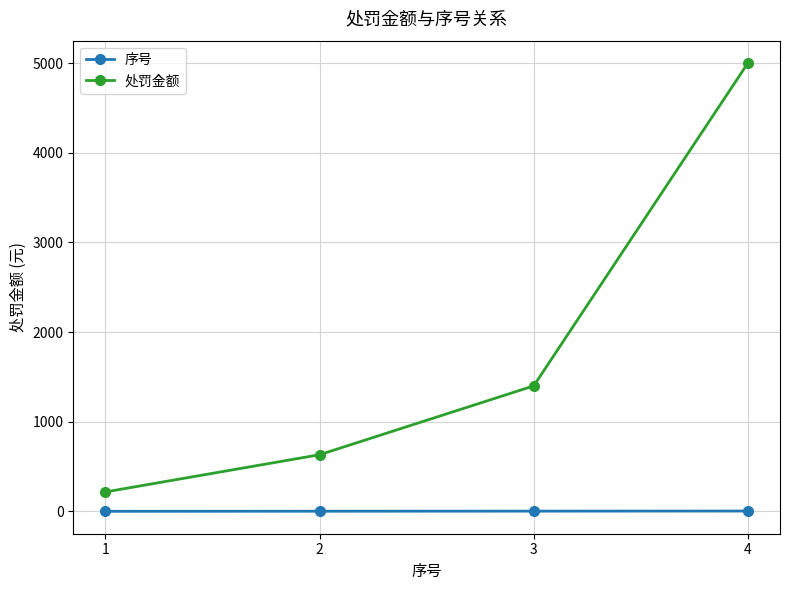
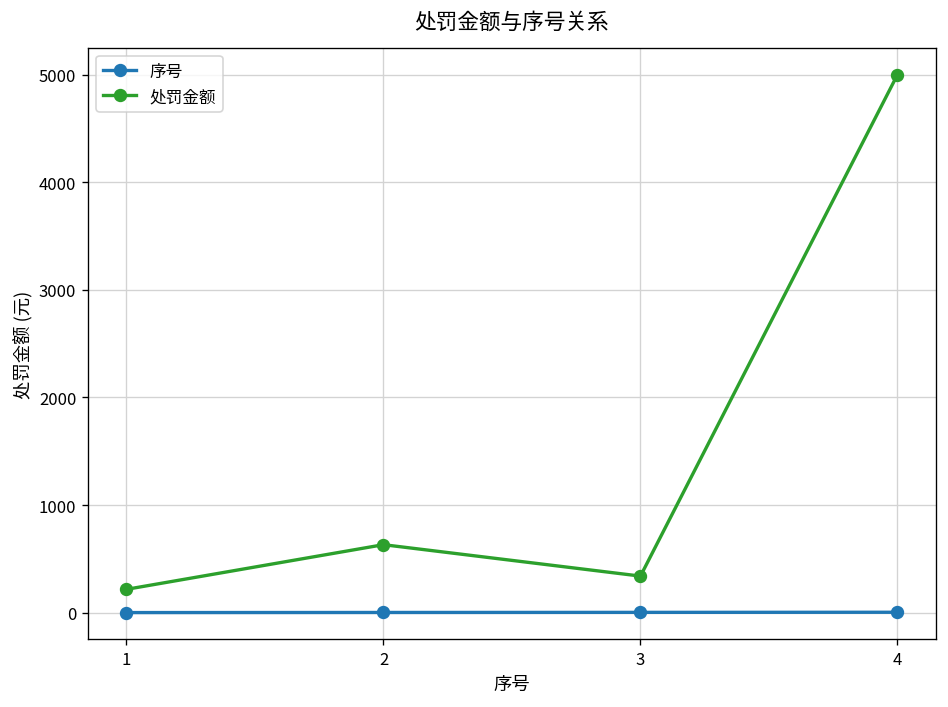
  {
    "序号": {
      "1": 0,
      "2": 0,
      "3": 0,
      "4": 0
    },
    "处罚金额": {
      "1": 200,
      "2": 600,
-     "3": 1400,
+     "3": 300,
      "4": 5000
    }
  }
